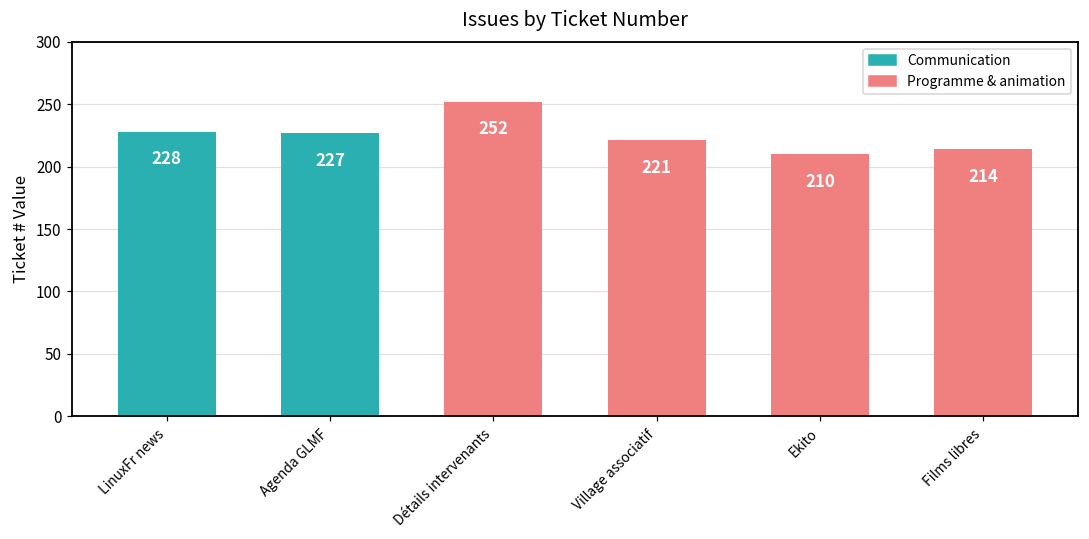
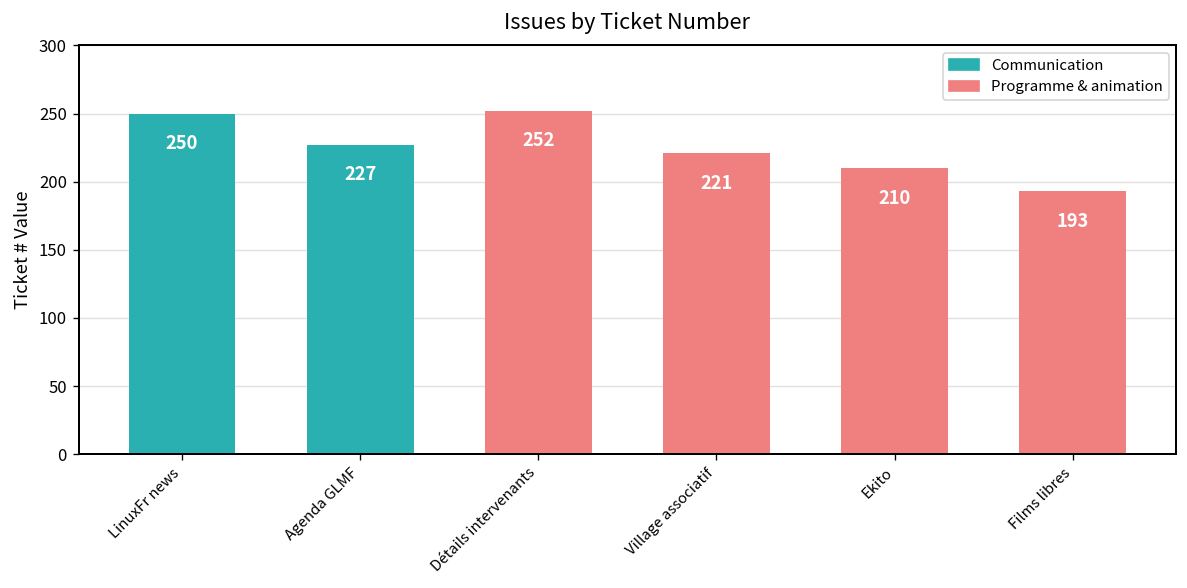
  {
-   "LinuxFr news": 228,
+   "LinuxFr news": 250,
    "Agenda GLMF": 227,
    "Détails intervenants": 252,
    "Village associatif": 221,
    "Ekito": 210,
-   "Films libres": 214
+   "Films libres": 193
  }
